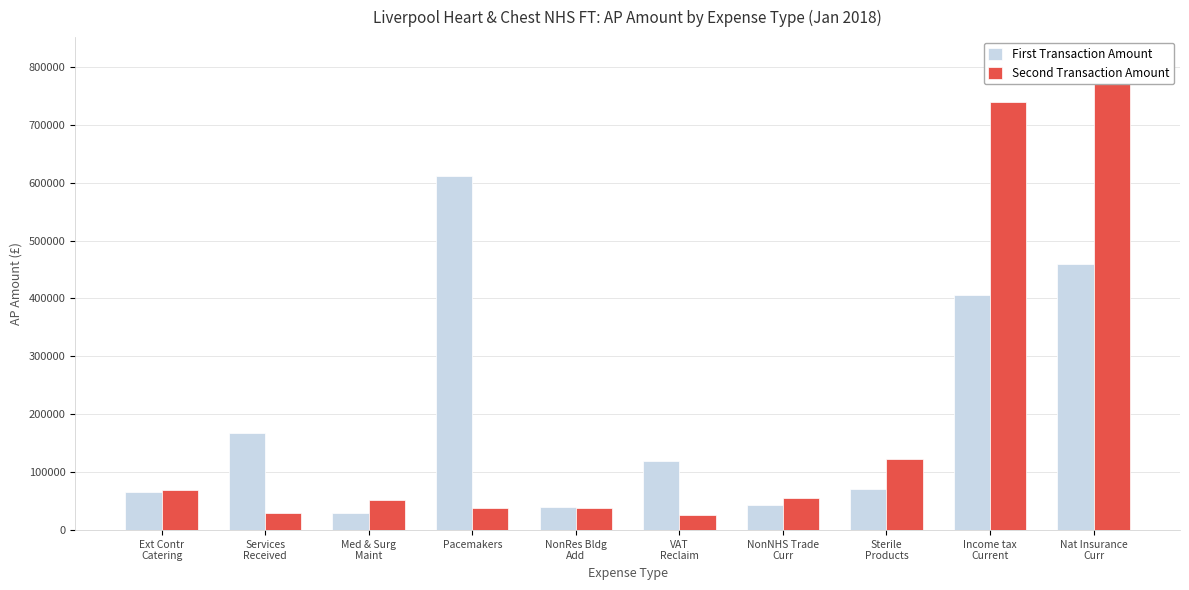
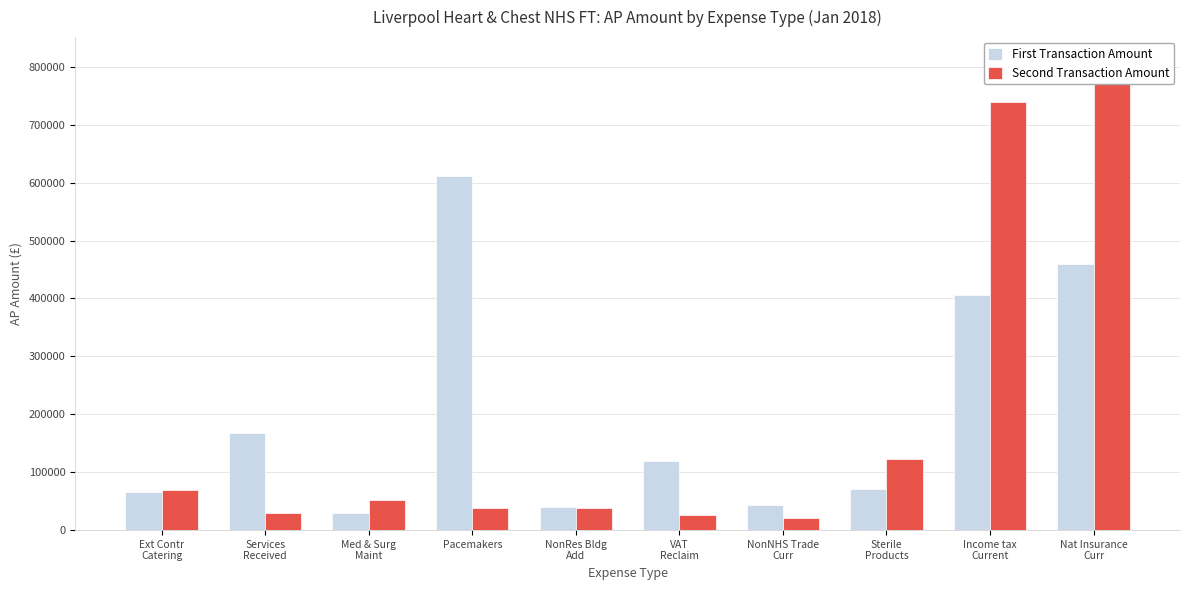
  {
    "First Transaction Amount": {
      "Ext Contr Catering": 70000,
      "Services Received": 170000,
      "Med & Surg Maint": 30000,
      "Pacemakers": 610000,
      "NonRes Bldg Add": 40000,
      "VAT Reclaim": 120000,
      "NonNHS Trade Curr": 40000,
      "Sterile Products": 70000,
      "Income tax Current": 410000,
      "Nat Insurance Curr": 460000
    },
    "Second Transaction Amount": {
      "Ext Contr Catering": 70000,
      "Services Received": 30000,
      "Med & Surg Maint": 50000,
      "Pacemakers": 40000,
      "NonRes Bldg Add": 40000,
      "VAT Reclaim": 30000,
-     "NonNHS Trade Curr": 60000,
+     "NonNHS Trade Curr": 20000,
      "Sterile Products": 120000,
      "Income tax Current": 740000
    }
  }
